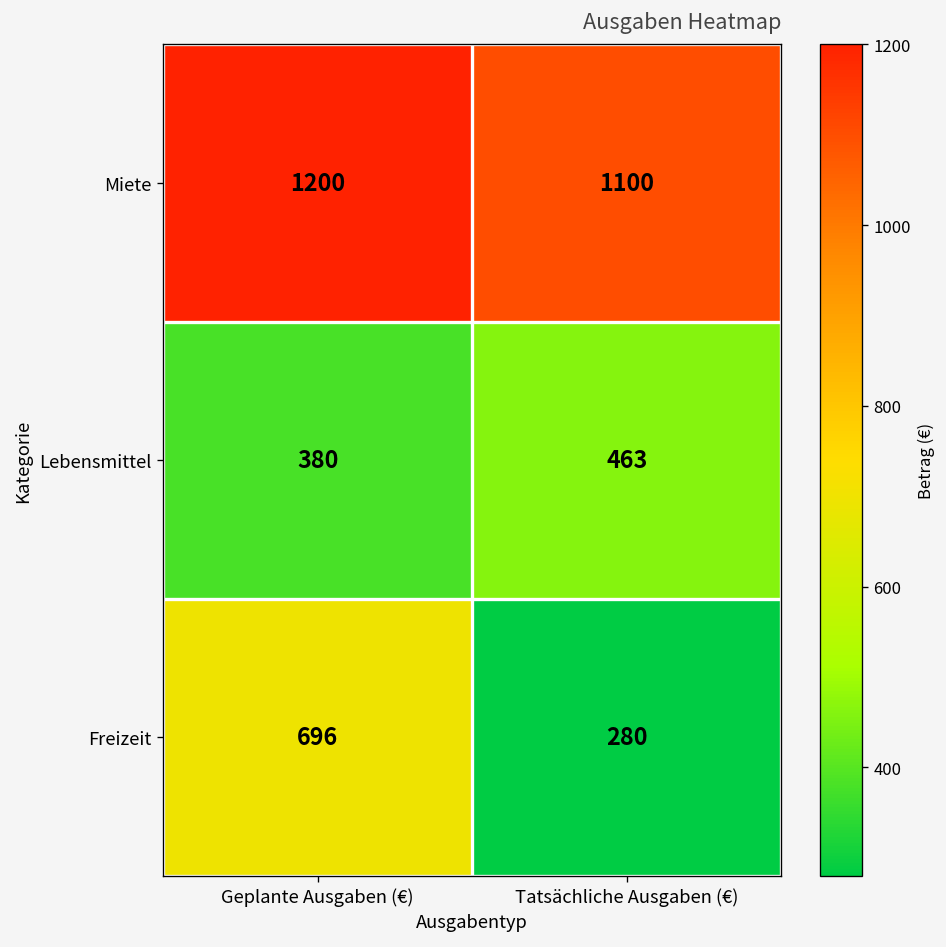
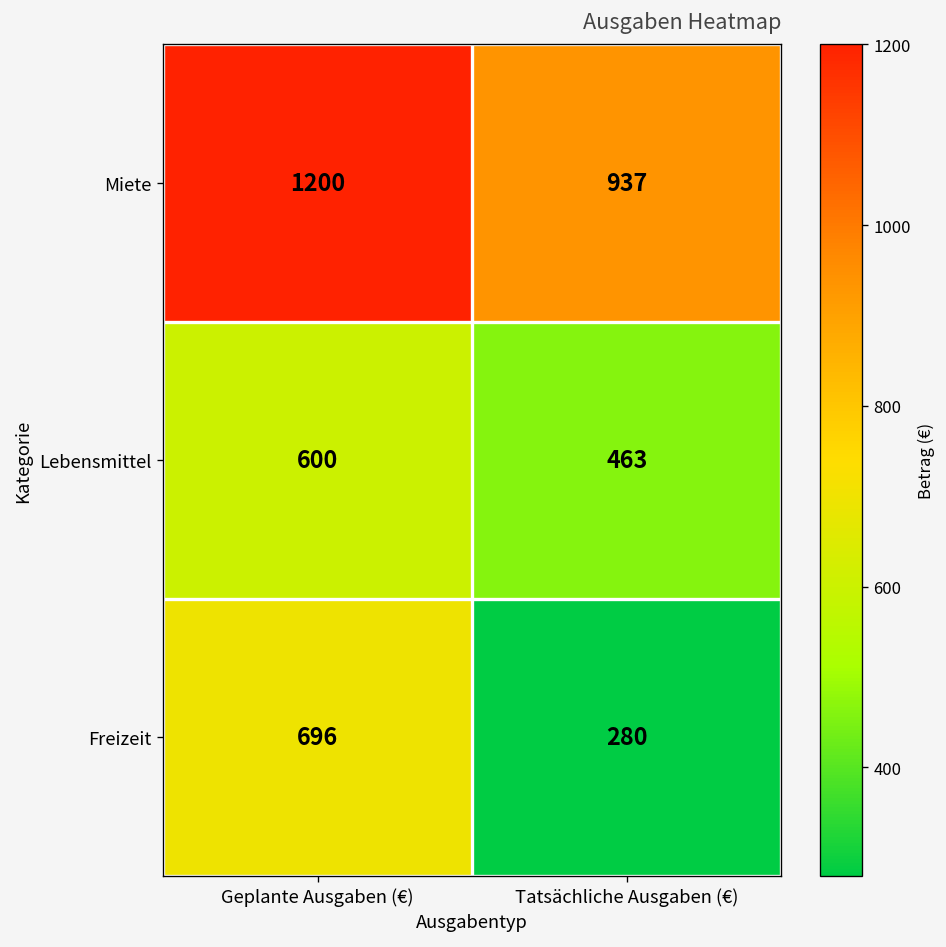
  {
    "Miete": {
      "Geplante Ausgaben (€)": 1200,
-     "Tatsächliche Ausgaben (€)": 1100
+     "Tatsächliche Ausgaben (€)": 937
    },
    "Lebensmittel": {
-     "Geplante Ausgaben (€)": 380,
+     "Geplante Ausgaben (€)": 600,
      "Tatsächliche Ausgaben (€)": 463
    },
    "Freizeit": {
      "Geplante Ausgaben (€)": 696,
      "Tatsächliche Ausgaben (€)": 280
    }
  }
